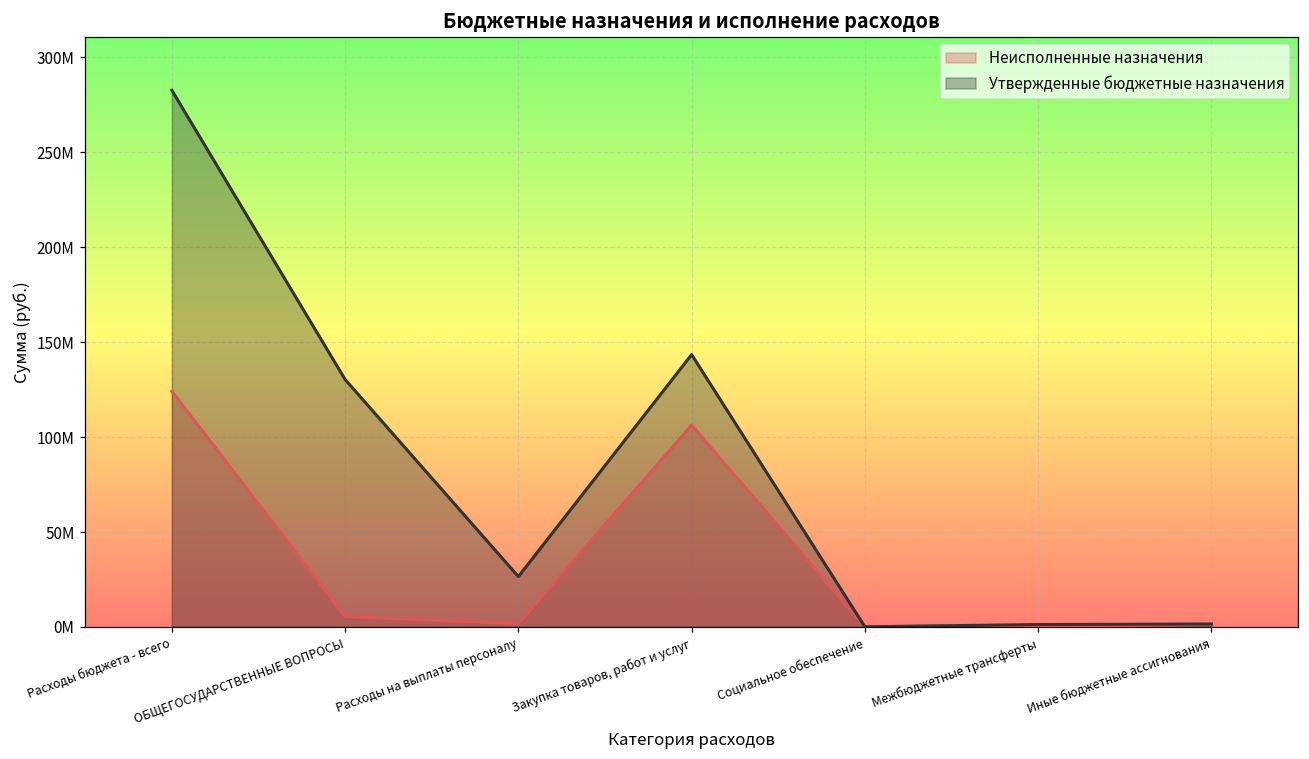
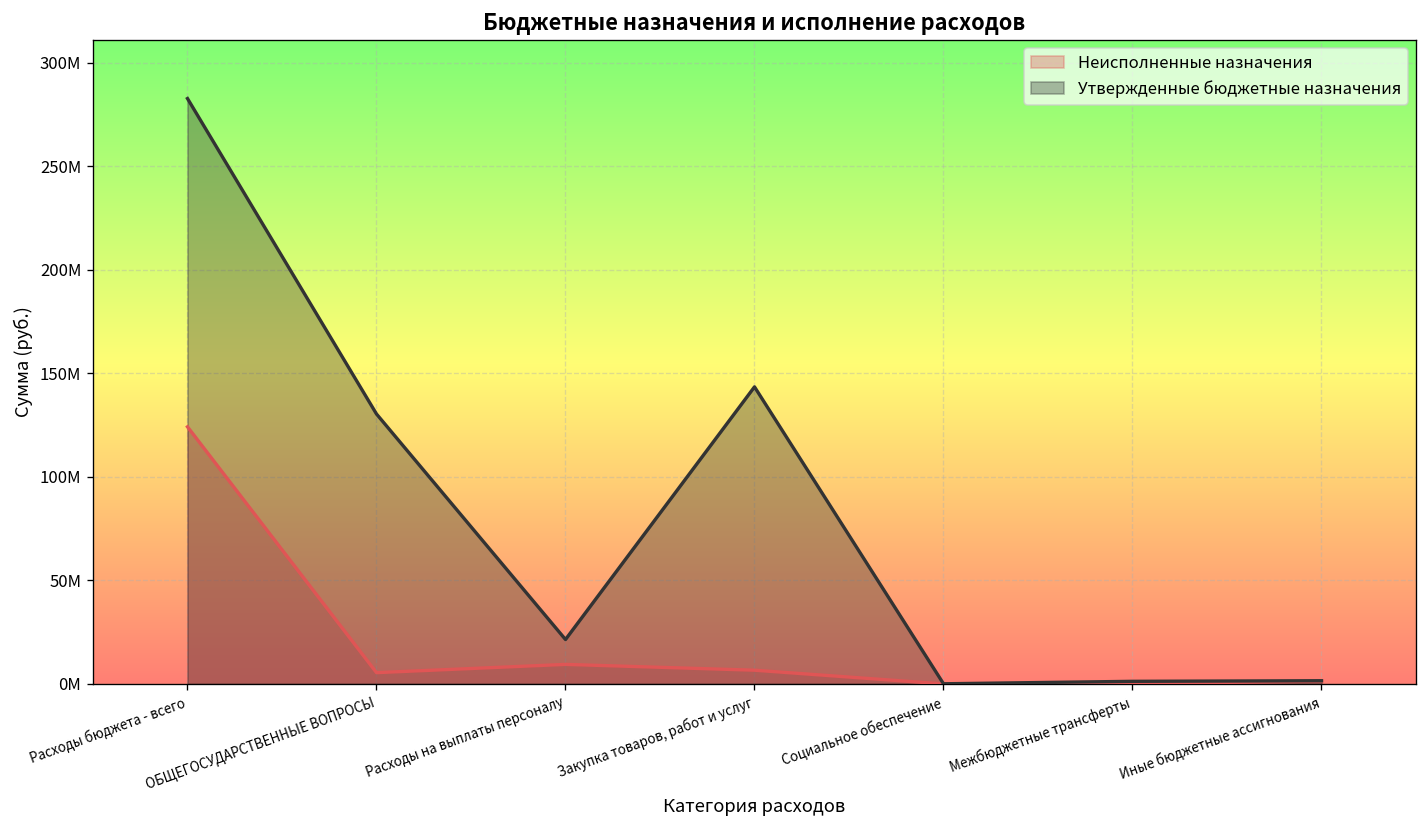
  {
    "Неисполненные назначения": {
      "Расходы бюджета - всего": 124000000,
      "ОБЩЕГОСУДАРСТВЕННЫЕ ВОПРОСЫ": 5000000,
-     "Расходы на выплаты персоналу": 2000000,
-     "Закупка товаров, работ и услуг": 106000000
+     "Расходы на выплаты персоналу": 9000000,
+     "Закупка товаров, работ и услуг": 7000000
    },
    "Утвержденные бюджетные назначения": {
      "Расходы бюджета - всего": 283000000,
      "ОБЩЕГОСУДАРСТВЕННЫЕ ВОПРОСЫ": 130000000,
-     "Расходы на выплаты персоналу": 27000000,
+     "Расходы на выплаты персоналу": 21000000,
      "Закупка товаров, работ и услуг": 143000000
    }
  }
